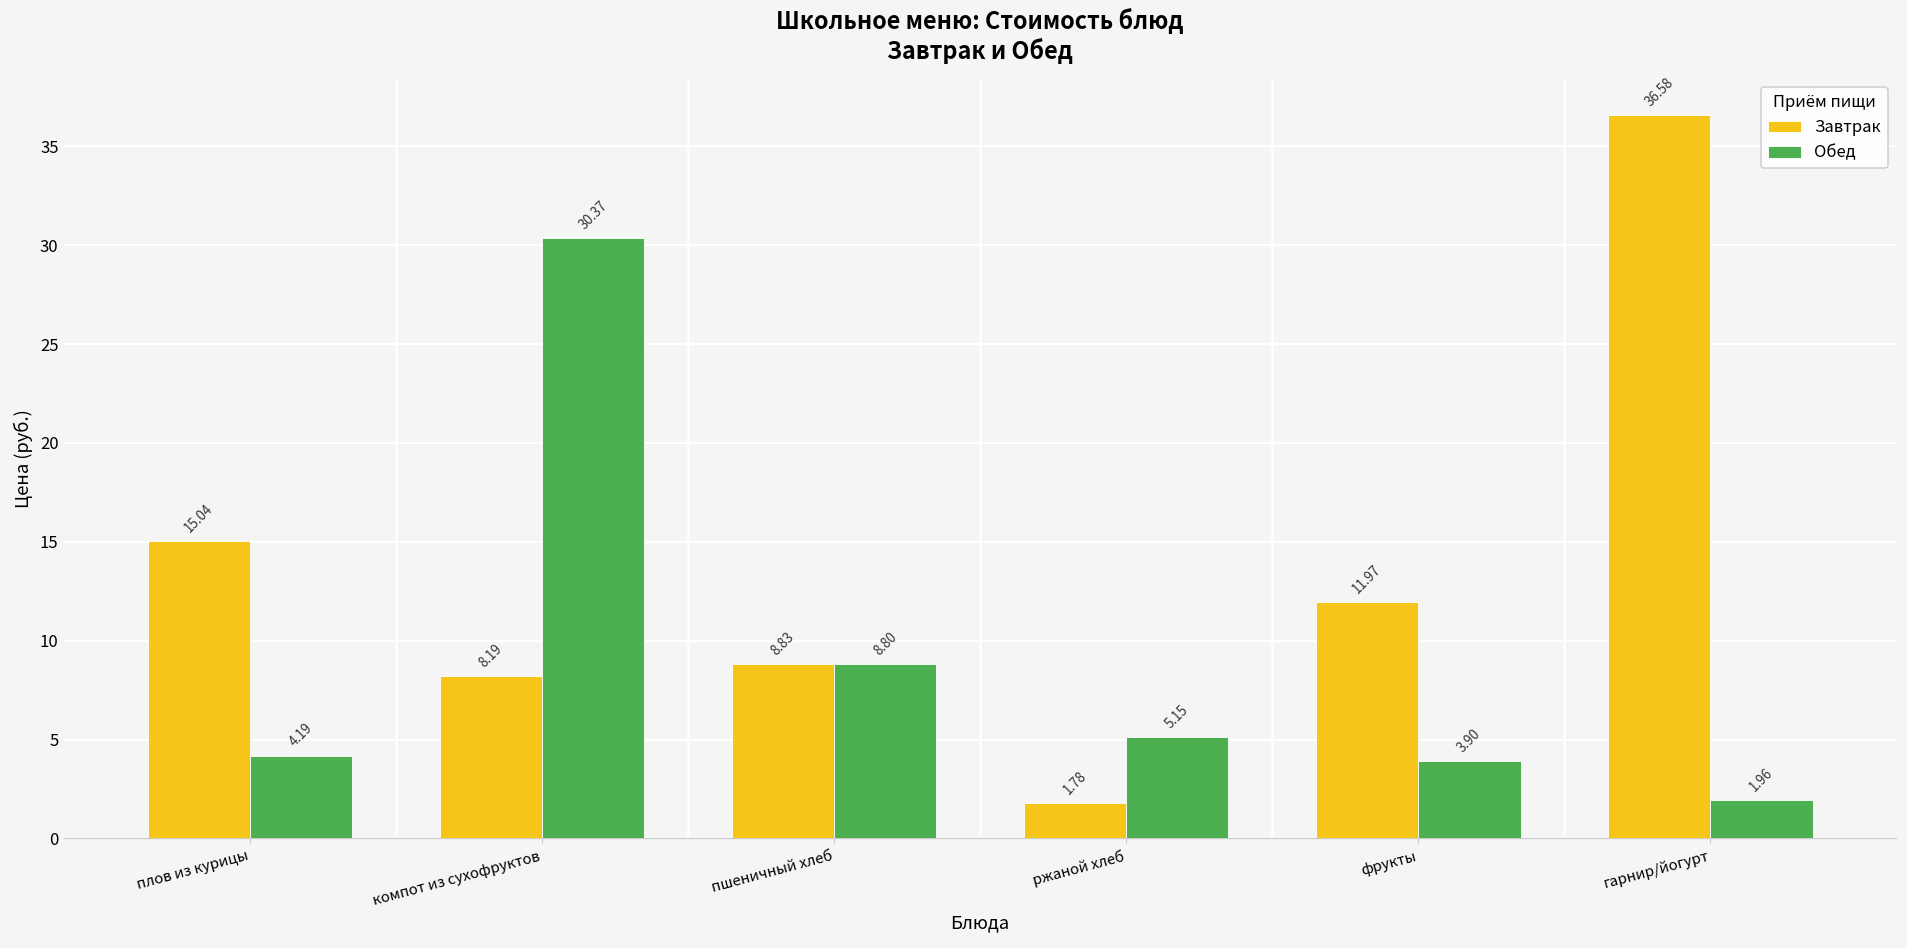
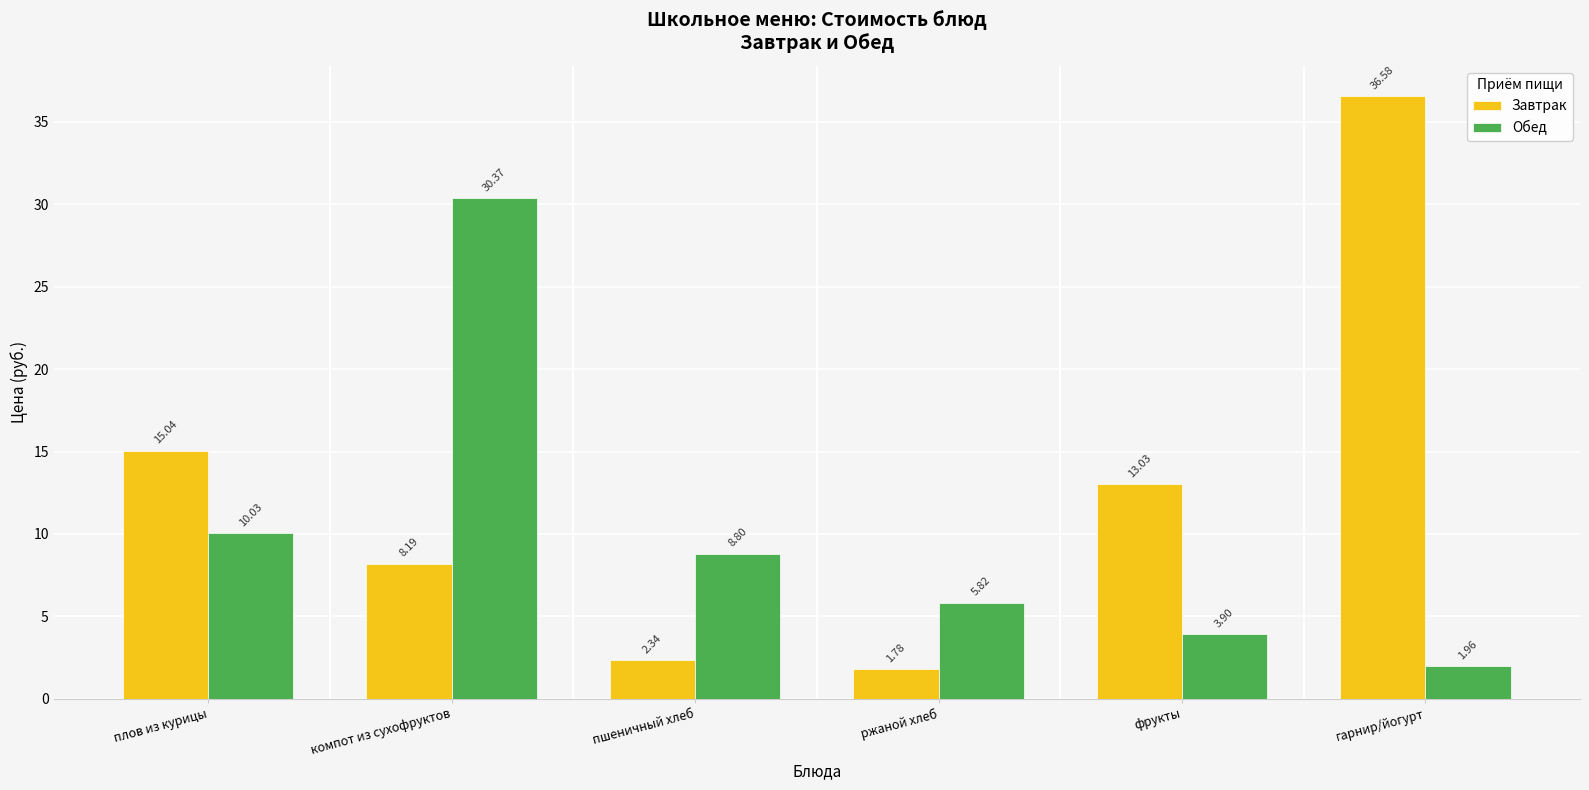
  {
    "Завтрак": {
      "плов из курицы": 15.04,
      "компот из сухофруктов": 8.19,
-     "пшеничный хлеб": 8.83,
+     "пшеничный хлеб": 2.34,
      "ржаной хлеб": 1.78,
-     "фрукты": 11.97,
+     "фрукты": 13.03,
      "гарнир/йогурт": 36.58
    },
    "Обед": {
-     "плов из курицы": 4.19,
+     "плов из курицы": 10.03,
      "компот из сухофруктов": 30.37,
      "пшеничный хлеб": 8.80,
-     "ржаной хлеб": 5.15,
+     "ржаной хлеб": 5.82,
      "фрукты": 3.90,
      "гарнир/йогурт": 1.96
    }
  }
